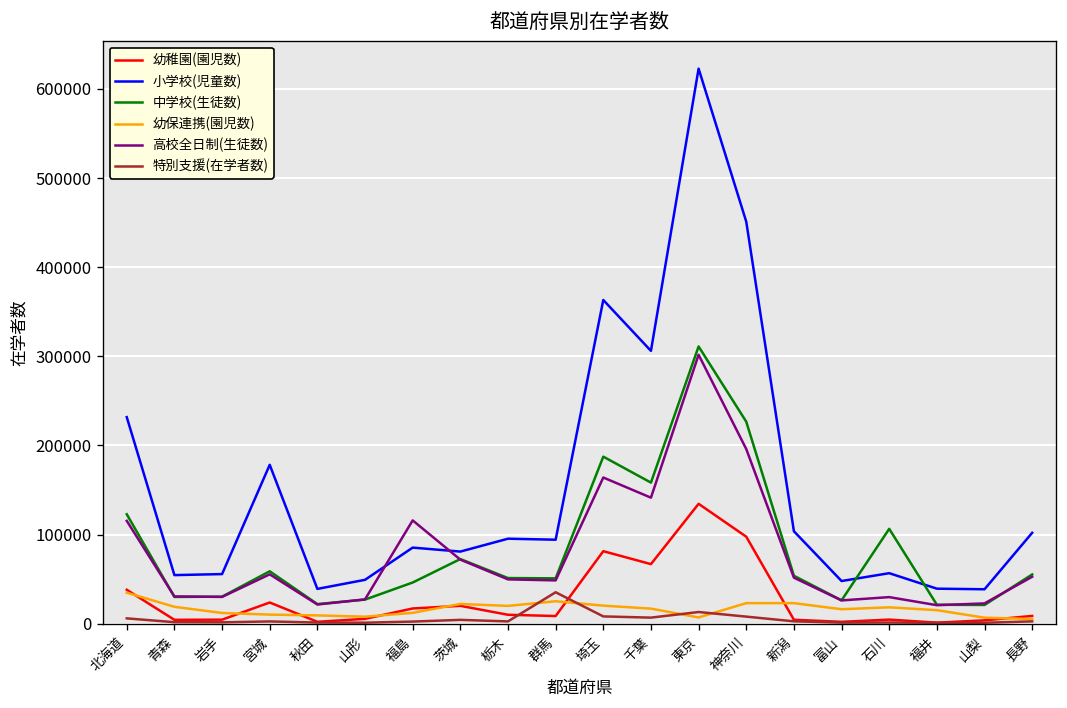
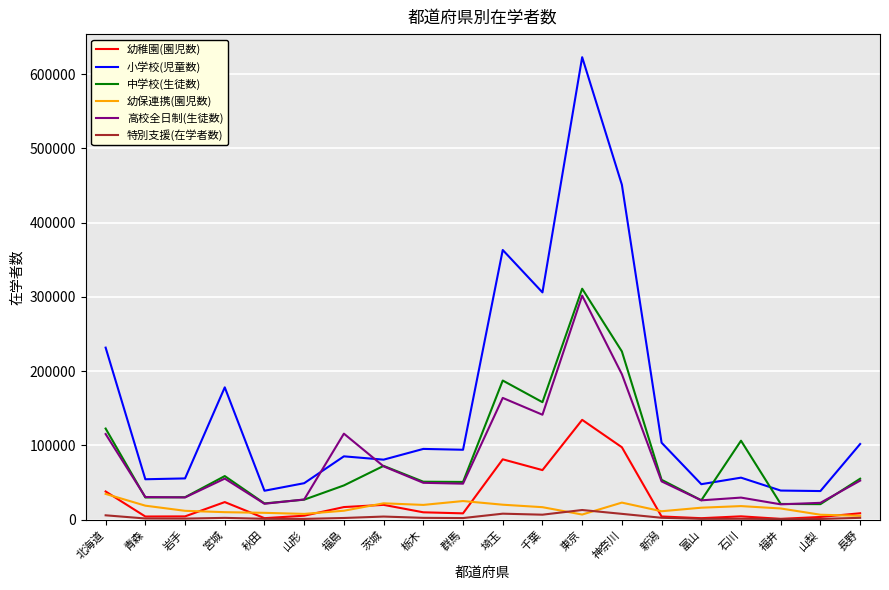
  {
    "幼稚園(園児数)": {
      "宮城": 20000,
      "福島": 20000,
      "栃木": 10000,
      "群馬": 10000,
      "埼玉": 80000,
      "千葉": 70000,
      "東京": 130000,
      "神奈川": 100000
    },
    "小学校(児童数)": {
      "北海道": 230000,
      "青森": 50000,
      "岩手": 60000,
      "宮城": 180000,
      "秋田": 40000,
      "山形": 50000,
      "福島": 90000,
      "茨城": 80000,
      "栃木": 100000,
      "群馬": 90000,
      "埼玉": 360000,
      "千葉": 310000,
      "東京": 620000,
      "神奈川": 450000,
      "新潟": 100000,
      "富山": 50000,
      "石川": 60000,
      "福井": 40000,
      "山梨": 40000,
      "長野": 100000
    },
    "中学校(生徒数)": {
      "北海道": 120000,
      "福島": 50000,
      "埼玉": 190000,
      "千葉": 160000,
      "東京": 310000,
      "神奈川": 230000,
      "石川": 110000
    },
    "幼保連携(園児数)": {
      "青森": 20000,
      "岩手": 10000,
      "宮城": 10000,
      "秋田": 10000,
      "福島": 10000,
      "栃木": 20000,
      "群馬": 30000,
      "埼玉": 20000,
      "千葉": 20000,
      "東京": 10000,
      "神奈川": 20000,
-     "新潟": 20000,
+     "新潟": 10000,
      "富山": 20000,
      "石川": 20000,
      "福井": 20000
    },
    "高校全日制(生徒数)": {
      "北海道": 120000,
      "福島": 120000,
      "埼玉": 160000,
      "千葉": 140000,
      "東京": 300000,
      "神奈川": 200000,
      "石川": 30000
    },
    "特別支援(在学者数)": {
      "北海道": 10000,
      "宮城": 0,
      "山形": 0,
      "福島": 0,
      "茨城": 0,
      "栃木": 0,
-     "群馬": 40000,
+     "群馬": 0,
      "埼玉": 10000,
      "千葉": 10000,
      "東京": 10000,
      "神奈川": 10000
    }
  }
